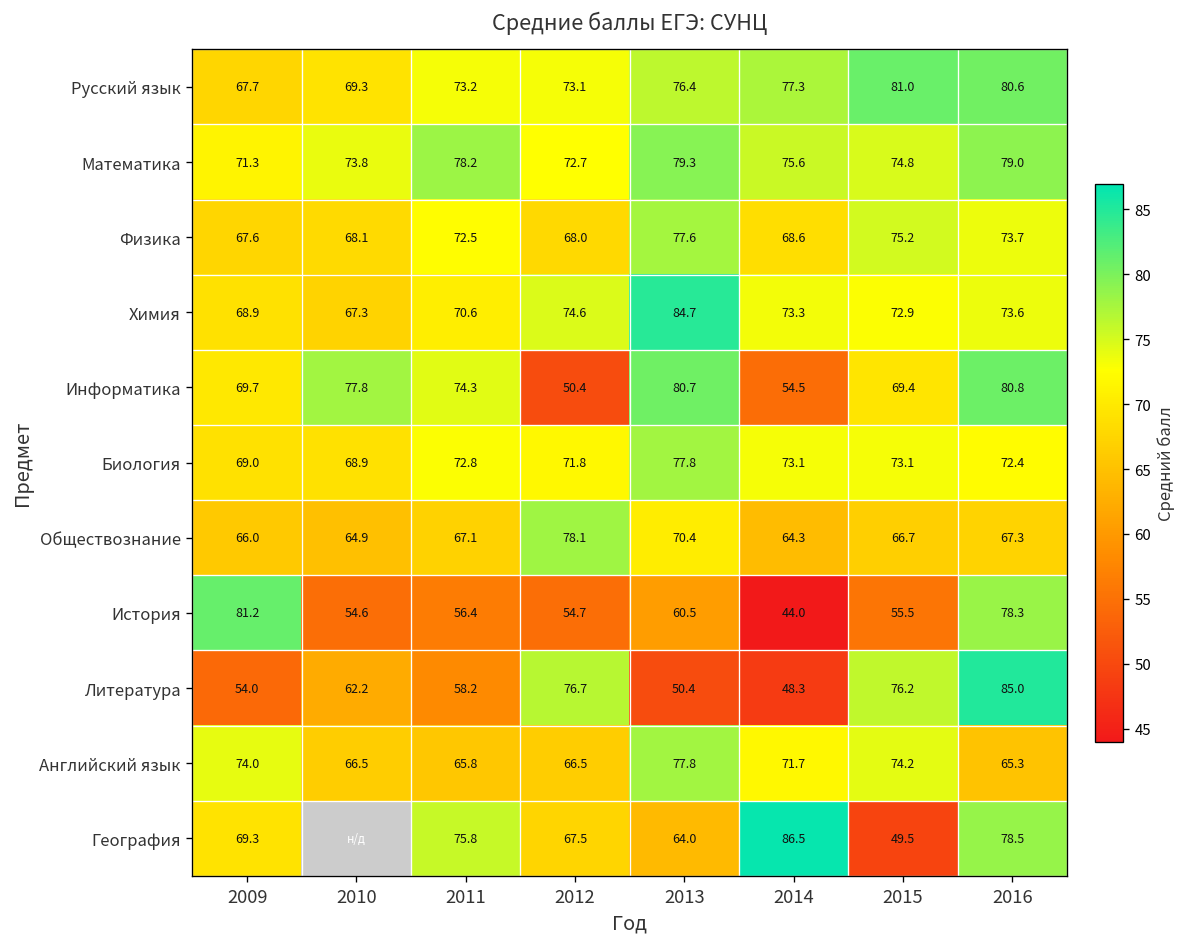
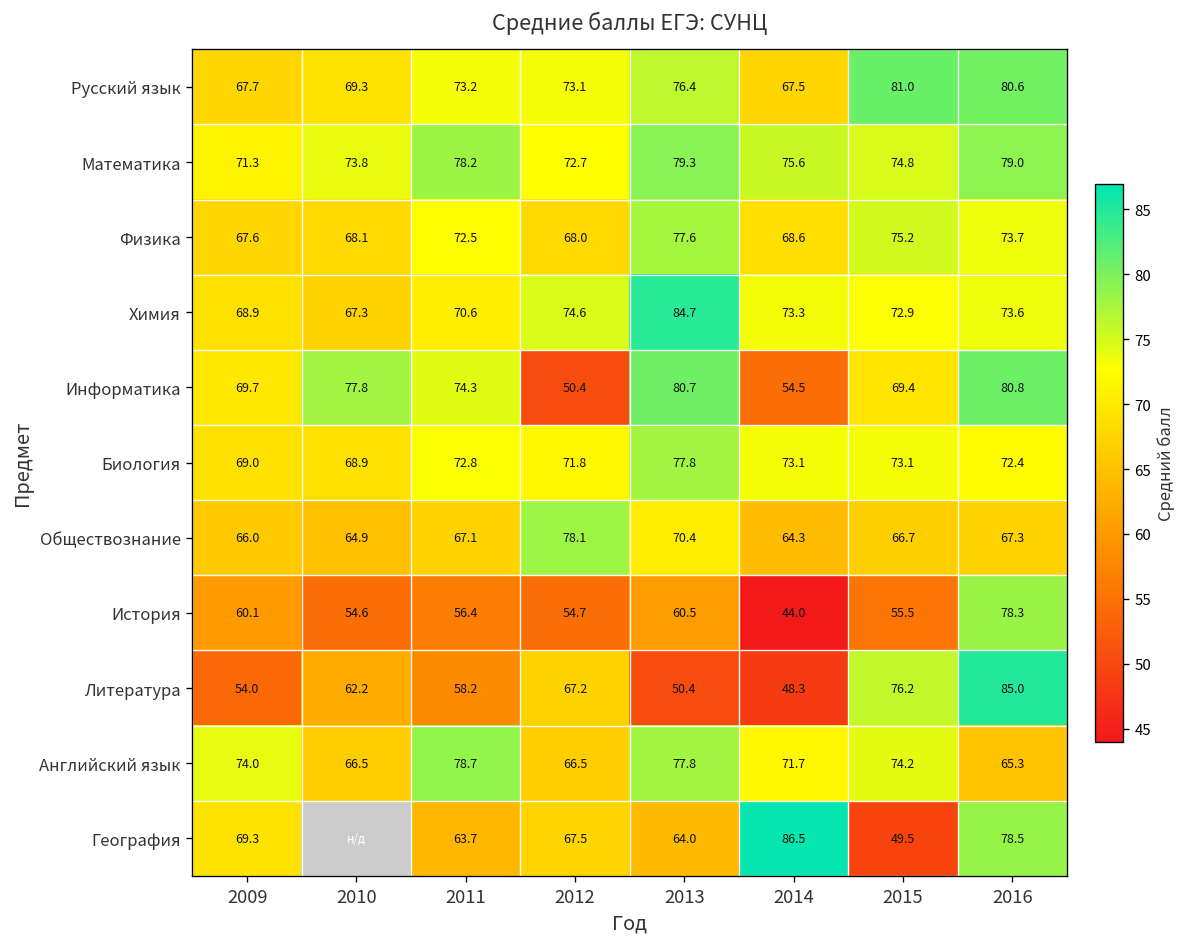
  {
    "Русский язык": {
      "2009": 67.7,
      "2010": 69.3,
      "2011": 73.2,
      "2012": 73.1,
      "2013": 76.4,
-     "2014": 77.3,
+     "2014": 67.5,
      "2015": 81.0,
      "2016": 80.6
    },
    "Математика": {
      "2009": 71.3,
      "2010": 73.8,
      "2011": 78.2,
      "2012": 72.7,
      "2013": 79.3,
      "2014": 75.6,
      "2015": 74.8,
      "2016": 79.0
    },
    "Физика": {
      "2009": 67.6,
      "2010": 68.1,
      "2011": 72.5,
      "2012": 68.0,
      "2013": 77.6,
      "2014": 68.6,
      "2015": 75.2,
      "2016": 73.7
    },
    "Химия": {
      "2009": 68.9,
      "2010": 67.3,
      "2011": 70.6,
      "2012": 74.6,
      "2013": 84.7,
      "2014": 73.3,
      "2015": 72.9,
      "2016": 73.6
    },
    "Информатика": {
      "2009": 69.7,
      "2010": 77.8,
      "2011": 74.3,
      "2012": 50.4,
      "2013": 80.7,
      "2014": 54.5,
      "2015": 69.4,
      "2016": 80.8
    },
    "Биология": {
      "2009": 69.0,
      "2010": 68.9,
      "2011": 72.8,
      "2012": 71.8,
      "2013": 77.8,
      "2014": 73.1,
      "2015": 73.1,
      "2016": 72.4
    },
    "Обществознание": {
      "2009": 66.0,
      "2010": 64.9,
      "2011": 67.1,
      "2012": 78.1,
      "2013": 70.4,
      "2014": 64.3,
      "2015": 66.7,
      "2016": 67.3
    },
    "История": {
-     "2009": 81.2,
+     "2009": 60.1,
      "2010": 54.6,
      "2011": 56.4,
      "2012": 54.7,
      "2013": 60.5,
      "2014": 44.0,
      "2015": 55.5,
      "2016": 78.3
    },
    "Литература": {
      "2009": 54.0,
      "2010": 62.2,
      "2011": 58.2,
-     "2012": 76.7,
+     "2012": 67.2,
      "2013": 50.4,
      "2014": 48.3,
      "2015": 76.2,
      "2016": 85.0
    },
    "Английский язык": {
      "2009": 74.0,
      "2010": 66.5,
-     "2011": 65.8,
+     "2011": 78.7,
      "2012": 66.5,
      "2013": 77.8,
      "2014": 71.7,
      "2015": 74.2,
      "2016": 65.3
    },
    "География": {
      "2009": 69.3,
-     "2011": 75.8,
+     "2011": 63.7,
      "2012": 67.5,
      "2013": 64.0,
      "2014": 86.5,
      "2015": 49.5,
      "2016": 78.5
    }
  }
